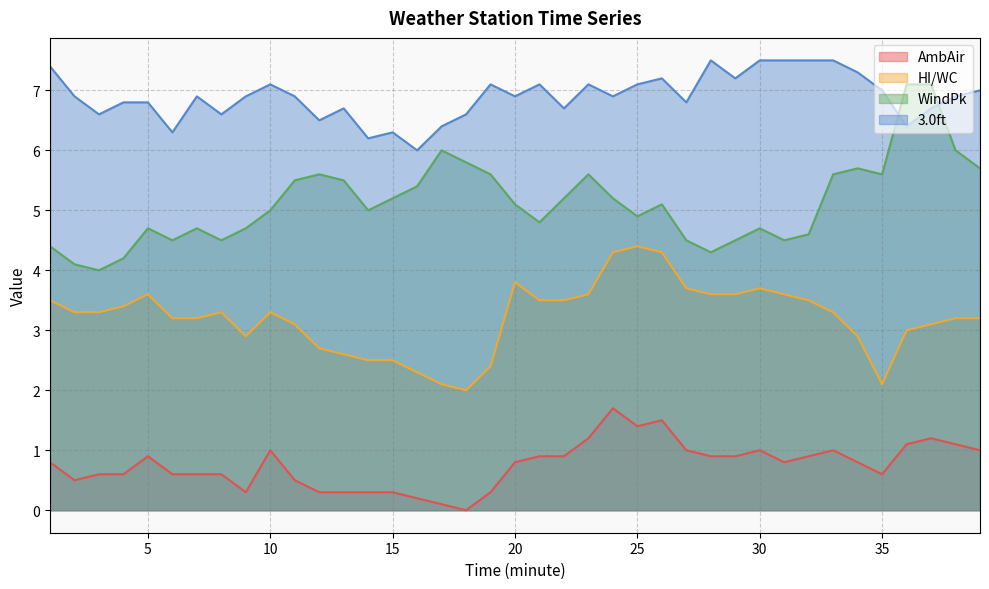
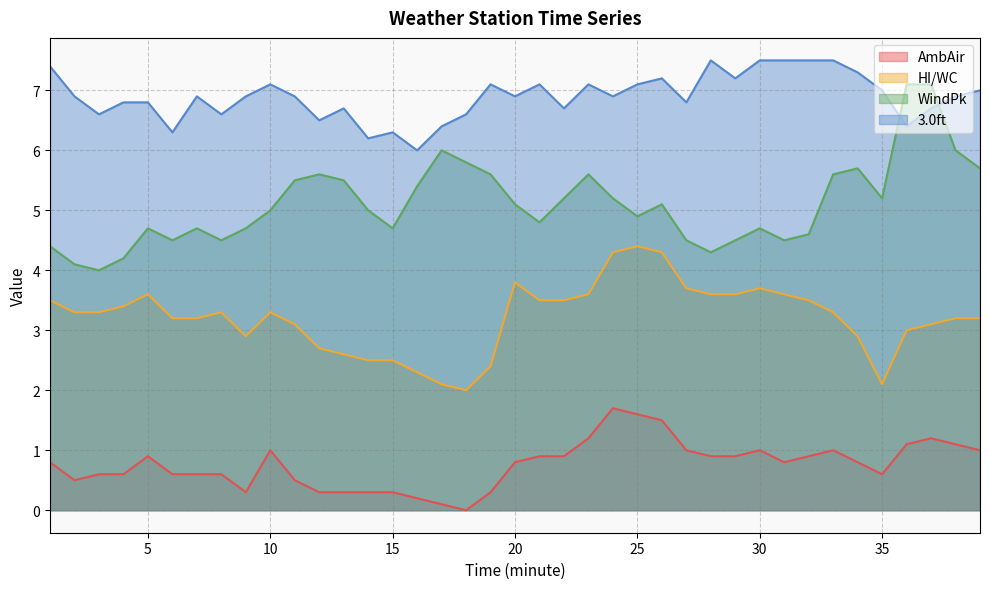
  {
    "AmbAir": {
      "5": 0.9,
      "10": 1.0,
      "15": 0.3,
      "20": 0.8,
-     "25": 1.4,
+     "25": 1.6,
      "30": 1.0,
      "35": 0.6
    },
    "HI/WC": {
      "5": 3.6,
      "10": 3.3,
      "15": 2.5,
      "20": 3.8,
      "25": 4.4,
      "30": 3.7,
      "35": 2.1
    },
    "WindPk": {
      "5": 4.7,
      "10": 5.0,
-     "15": 5.2,
+     "15": 4.7,
      "20": 5.1,
      "25": 4.9,
      "30": 4.7,
-     "35": 5.6
+     "35": 5.2
    },
    "3.0ft": {
      "5": 6.8,
      "10": 7.1,
      "15": 6.3,
      "20": 6.9,
      "25": 7.1,
      "30": 7.5
    }
  }
